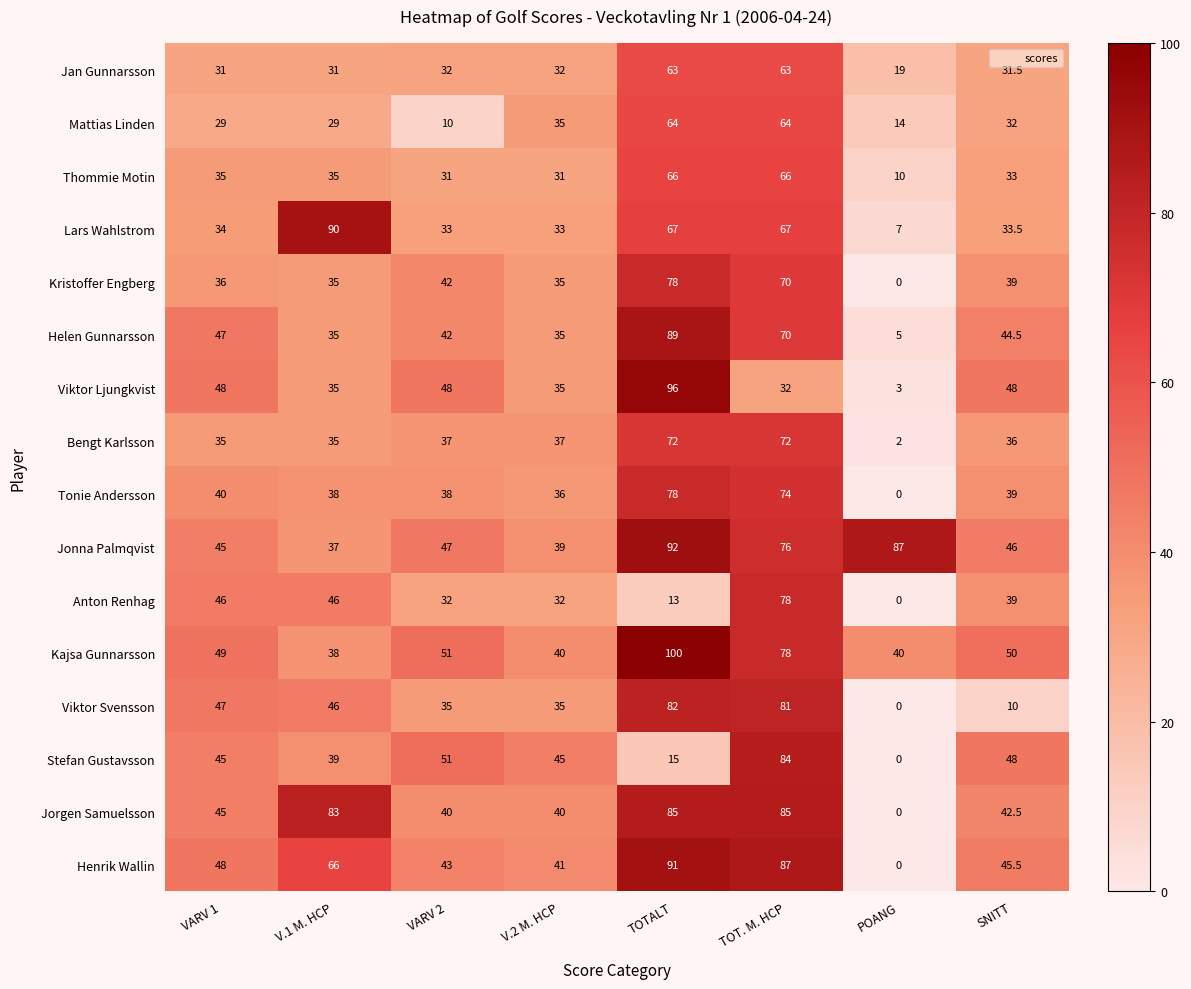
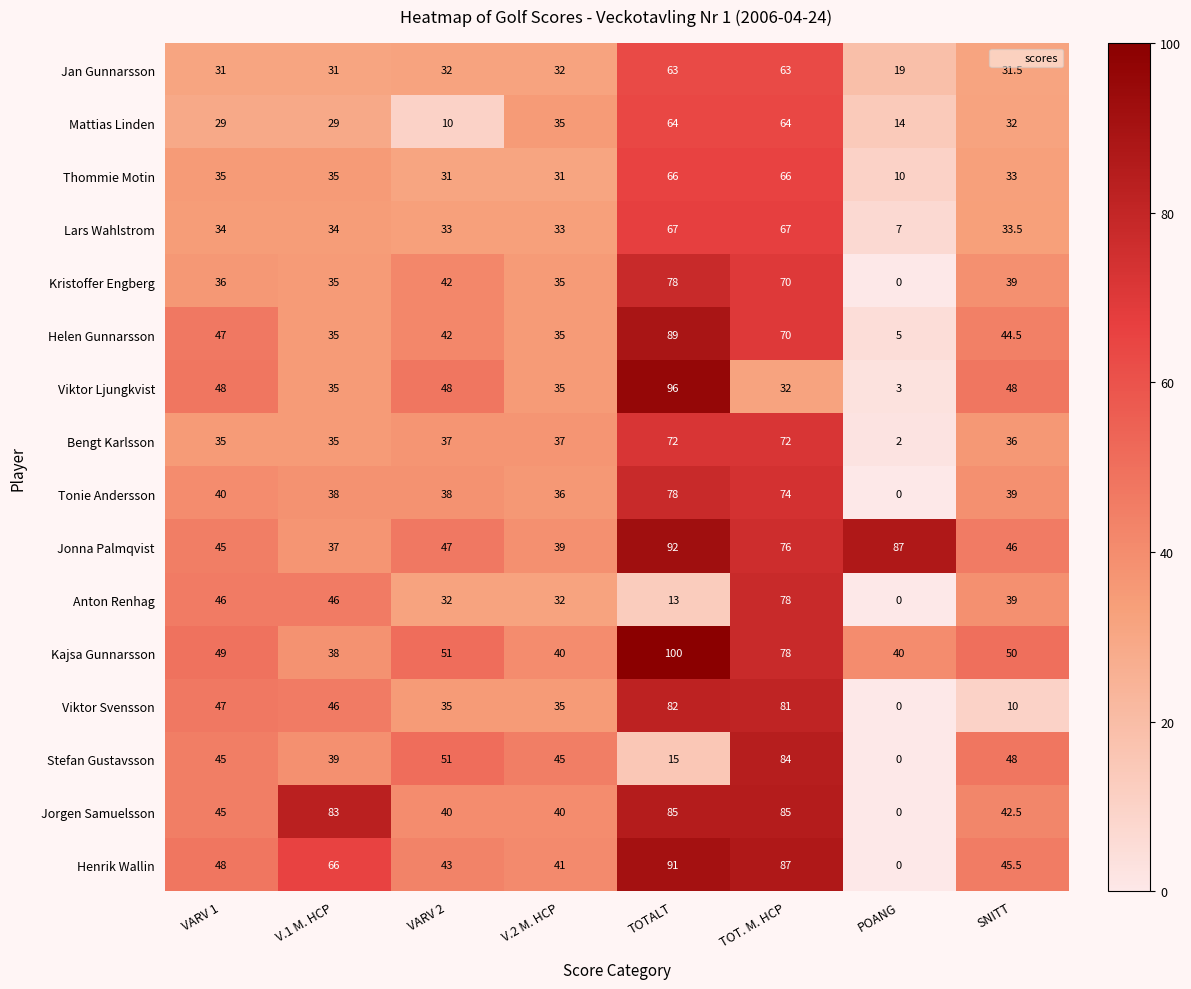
  {
    "Jan Gunnarsson": {
      "VARV 1": 31,
      "V.1 M. HCP": 31,
      "VARV 2": 32,
      "V.2 M. HCP": 32,
      "TOTALT": 63,
      "TOT. M. HCP": 63,
      "POANG": 19
    },
    "Mattias Linden": {
      "VARV 1": 29,
      "V.1 M. HCP": 29,
      "VARV 2": 10,
      "V.2 M. HCP": 35,
      "TOTALT": 64,
      "TOT. M. HCP": 64,
      "POANG": 14,
      "SNITT": 32
    },
    "Thommie Motin": {
      "VARV 1": 35,
      "V.1 M. HCP": 35,
      "VARV 2": 31,
      "V.2 M. HCP": 31,
      "TOTALT": 66,
      "TOT. M. HCP": 66,
      "POANG": 10,
      "SNITT": 33
    },
    "Lars Wahlstrom": {
      "VARV 1": 34,
-     "V.1 M. HCP": 90,
+     "V.1 M. HCP": 34,
      "VARV 2": 33,
      "V.2 M. HCP": 33,
      "TOTALT": 67,
      "TOT. M. HCP": 67,
      "POANG": 7,
      "SNITT": 33.5
    },
    "Kristoffer Engberg": {
      "VARV 1": 36,
      "V.1 M. HCP": 35,
      "VARV 2": 42,
      "V.2 M. HCP": 35,
      "TOTALT": 78,
      "TOT. M. HCP": 70,
      "POANG": 0,
      "SNITT": 39
    },
    "Helen Gunnarsson": {
      "VARV 1": 47,
      "V.1 M. HCP": 35,
      "VARV 2": 42,
      "V.2 M. HCP": 35,
      "TOTALT": 89,
      "TOT. M. HCP": 70,
      "POANG": 5,
      "SNITT": 44.5
    },
    "Viktor Ljungkvist": {
      "VARV 1": 48,
      "V.1 M. HCP": 35,
      "VARV 2": 48,
      "V.2 M. HCP": 35,
      "TOTALT": 96,
      "TOT. M. HCP": 32,
      "POANG": 3,
      "SNITT": 48
    },
    "Bengt Karlsson": {
      "VARV 1": 35,
      "V.1 M. HCP": 35,
      "VARV 2": 37,
      "V.2 M. HCP": 37,
      "TOTALT": 72,
      "TOT. M. HCP": 72,
      "POANG": 2,
      "SNITT": 36
    },
    "Tonie Andersson": {
      "VARV 1": 40,
      "V.1 M. HCP": 38,
      "VARV 2": 38,
      "V.2 M. HCP": 36,
      "TOTALT": 78,
      "TOT. M. HCP": 74,
      "POANG": 0,
      "SNITT": 39
    },
    "Jonna Palmqvist": {
      "VARV 1": 45,
      "V.1 M. HCP": 37,
      "VARV 2": 47,
      "V.2 M. HCP": 39,
      "TOTALT": 92,
      "TOT. M. HCP": 76,
      "POANG": 87,
      "SNITT": 46
    },
    "Anton Renhag": {
      "VARV 1": 46,
      "V.1 M. HCP": 46,
      "VARV 2": 32,
      "V.2 M. HCP": 32,
      "TOTALT": 13,
      "TOT. M. HCP": 78,
      "POANG": 0,
      "SNITT": 39
    },
    "Kajsa Gunnarsson": {
      "VARV 1": 49,
      "V.1 M. HCP": 38,
      "VARV 2": 51,
      "V.2 M. HCP": 40,
      "TOTALT": 100,
      "TOT. M. HCP": 78,
      "POANG": 40,
      "SNITT": 50
    },
    "Viktor Svensson": {
      "VARV 1": 47,
      "V.1 M. HCP": 46,
      "VARV 2": 35,
      "V.2 M. HCP": 35,
      "TOTALT": 82,
      "TOT. M. HCP": 81,
      "POANG": 0,
      "SNITT": 10
    },
    "Stefan Gustavsson": {
      "VARV 1": 45,
      "V.1 M. HCP": 39,
      "VARV 2": 51,
      "V.2 M. HCP": 45,
      "TOTALT": 15,
      "TOT. M. HCP": 84,
      "POANG": 0,
      "SNITT": 48
    },
    "Jorgen Samuelsson": {
      "VARV 1": 45,
      "V.1 M. HCP": 83,
      "VARV 2": 40,
      "V.2 M. HCP": 40,
      "TOTALT": 85,
      "TOT. M. HCP": 85,
      "POANG": 0,
      "SNITT": 42.5
    },
    "Henrik Wallin": {
      "VARV 1": 48,
      "V.1 M. HCP": 66,
      "VARV 2": 43,
      "V.2 M. HCP": 41,
      "TOTALT": 91,
      "TOT. M. HCP": 87,
      "POANG": 0,
      "SNITT": 45.5
    }
  }
